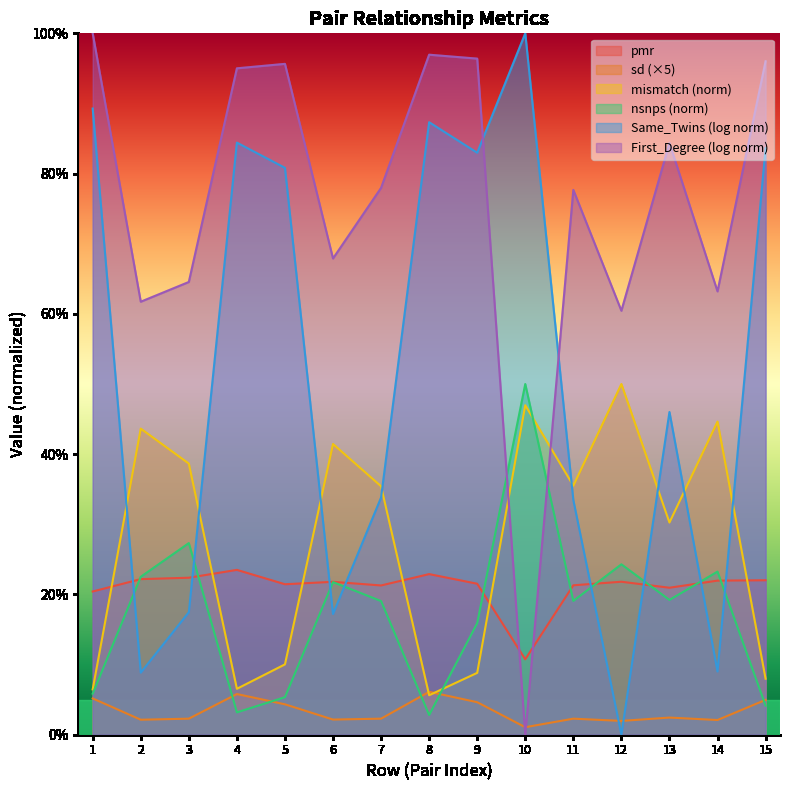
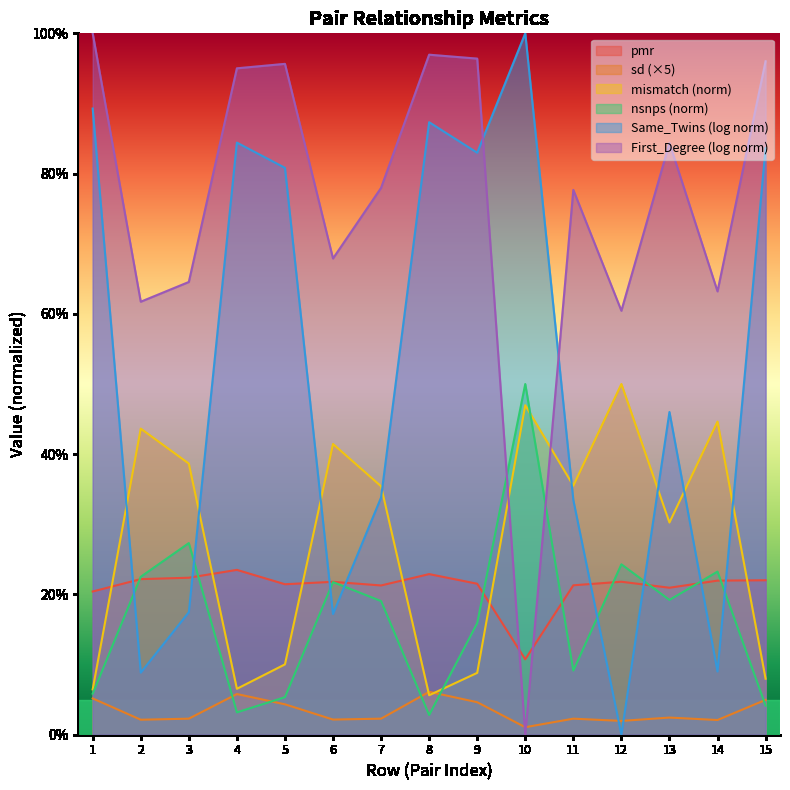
  {
    "nsnps (norm)": {
      "1": "6%",
      "3": "27%",
      "5": "5%",
      "7": "19%",
      "9": "16%",
      "10": "50%",
-     "11": "19%",
+     "11": "9%",
      "12": "24%",
      "13": "19%",
      "14": "23%"
    },
    "Same_Twins (log norm)": {
      "1": "89%",
      "2": "9%",
      "3": "17%",
      "4": "84%",
      "5": "81%",
      "6": "17%",
      "7": "34%",
      "8": "87%",
      "9": "83%",
      "10": "100%",
      "11": "33%",
      "13": "46%",
      "14": "9%"
    },
    "First_Degree (log norm)": {
      "1": "100%",
      "2": "62%",
      "3": "65%",
      "4": "95%",
      "5": "96%",
      "6": "68%",
      "7": "78%",
      "8": "97%",
      "9": "96%",
      "11": "78%",
      "12": "60%",
      "14": "63%"
    }
  }
